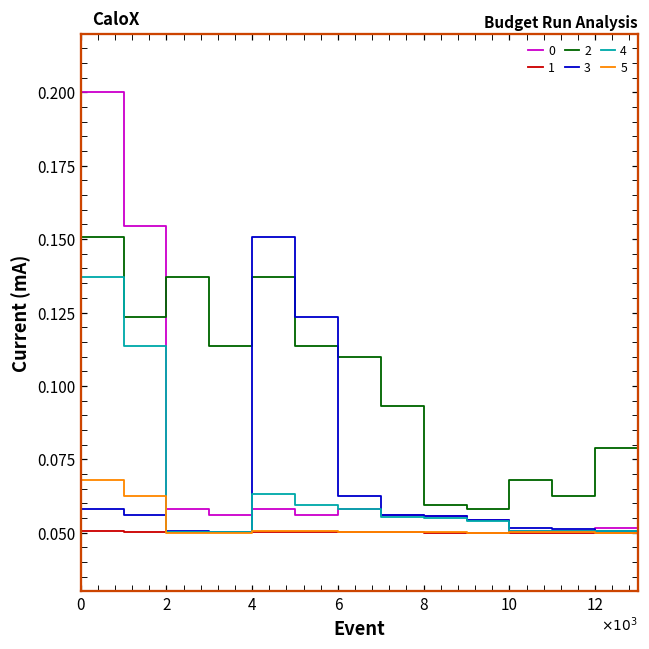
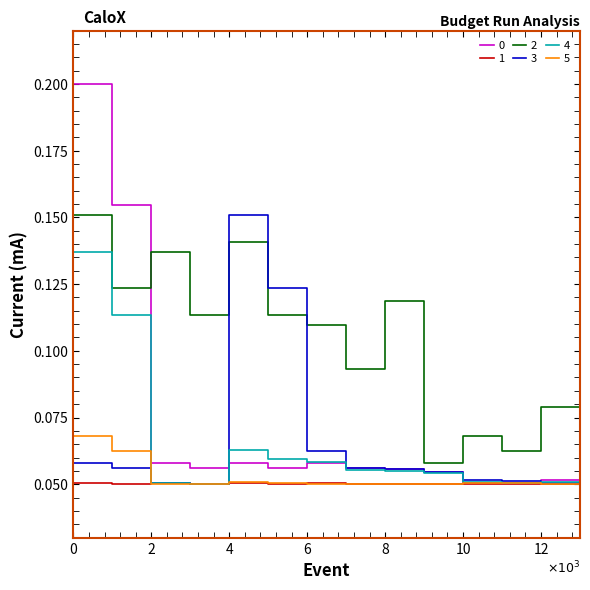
  {
    "0": {
      "0": 0.200,
      "2": 0.058,
      "4": 0.058,
      "12": 0.052
    },
    "1": {
      "0": 0.050
    },
    "2": {
      "0": 0.151,
      "2": 0.137,
-     "4": 0.137,
+     "4": 0.141,
      "6": 0.110,
-     "8": 0.059,
+     "8": 0.119,
      "10": 0.068,
      "12": 0.079
    },
    "3": {
      "0": 0.058,
      "4": 0.151,
      "6": 0.062,
      "10": 0.052
    },
    "4": {
      "0": 0.137,
      "4": 0.063
    },
    "5": {
      "0": 0.068
    }
  }
